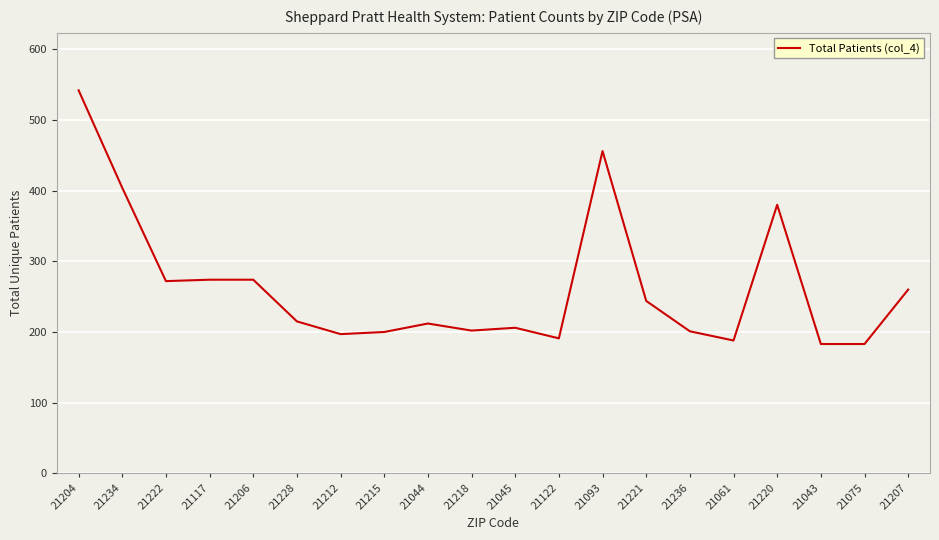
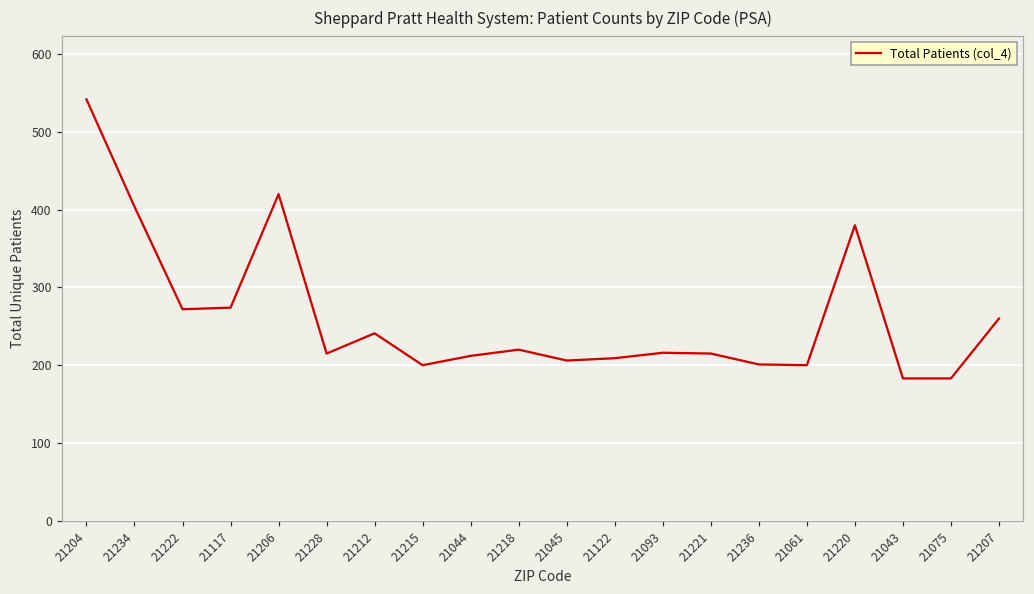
  {
    "21204": 540,
    "21234": 400,
    "21222": 270,
    "21117": 270,
-   "21206": 270,
+   "21206": 420,
    "21228": 220,
-   "21212": 200,
+   "21212": 240,
    "21215": 200,
    "21044": 210,
-   "21218": 200,
+   "21218": 220,
    "21045": 210,
-   "21122": 190,
-   "21093": 460,
-   "21221": 240,
+   "21122": 210,
+   "21093": 220,
+   "21221": 220,
    "21236": 200,
-   "21061": 190,
+   "21061": 200,
    "21220": 380,
    "21043": 180,
    "21075": 180,
    "21207": 260
  }
